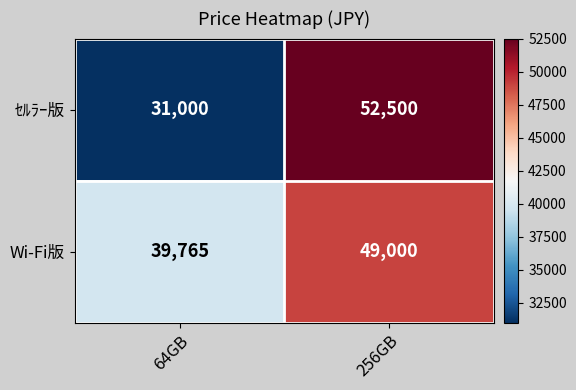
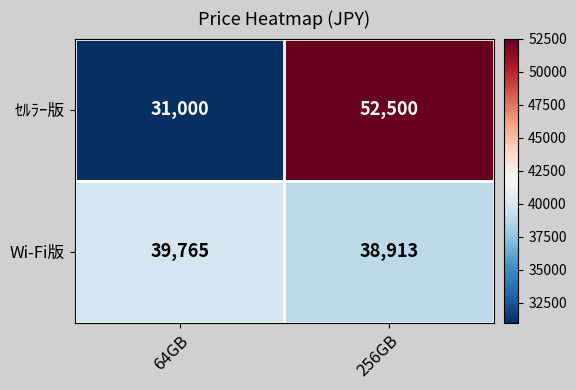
  {
    "ｾﾙﾗｰ版": {
      "64GB": "31,000",
      "256GB": "52,500"
    },
    "Wi-Fi版": {
      "64GB": "39,765",
-     "256GB": "49,000"
+     "256GB": "38,913"
    }
  }
